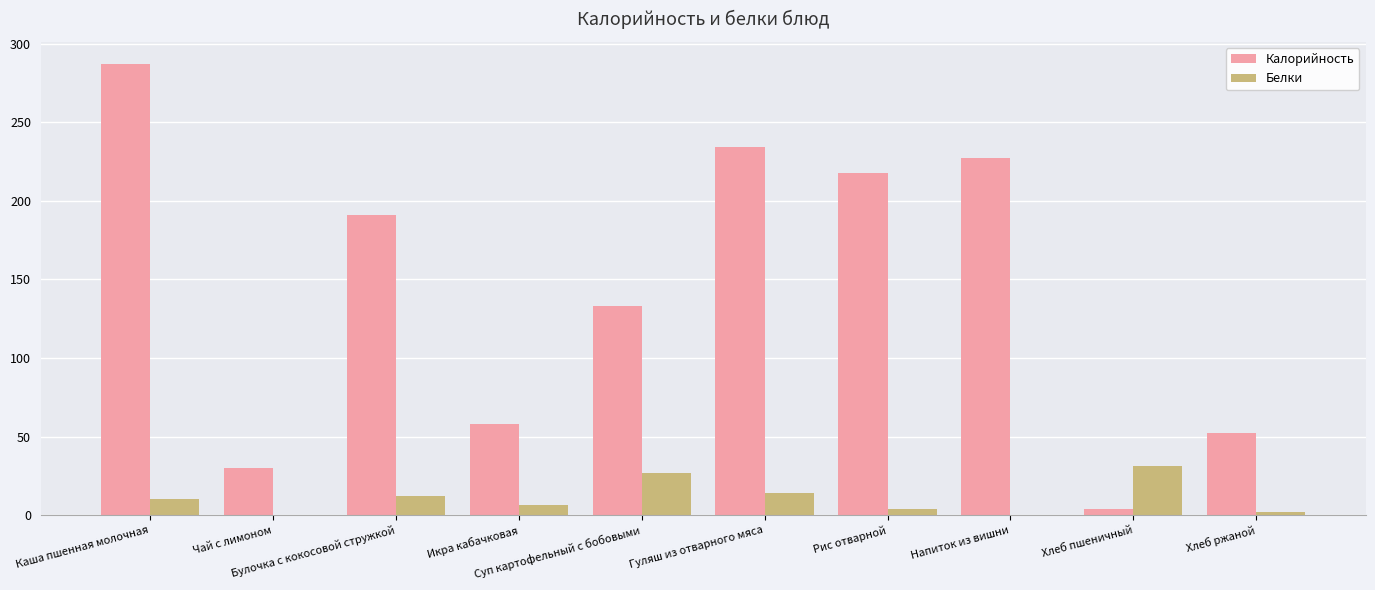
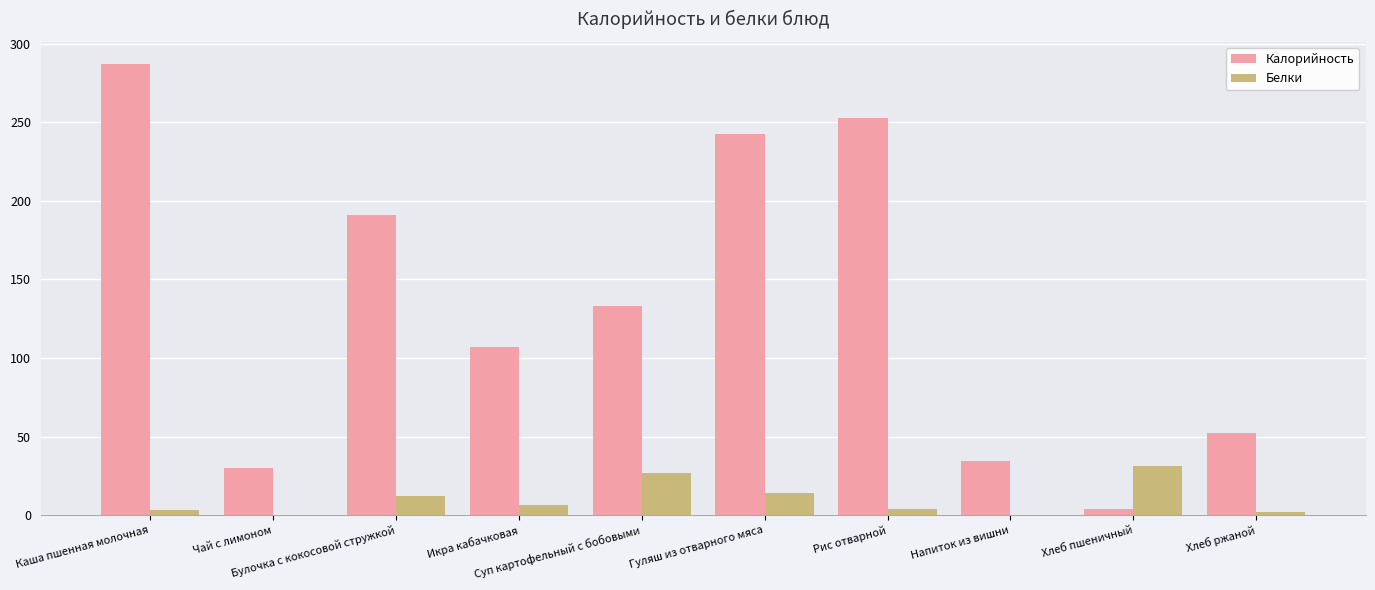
  {
    "Калорийность": {
      "Каша пшенная молочная": 287,
      "Чай с лимоном": 30,
      "Булочка с кокосовой стружкой": 191,
-     "Икра кабачковая": 58,
+     "Икра кабачковая": 107,
      "Суп картофельный с бобовыми": 133,
-     "Гуляш из отварного мяса": 234,
-     "Рис отварной": 218,
-     "Напиток из вишни": 227,
+     "Гуляш из отварного мяса": 243,
+     "Рис отварной": 253,
+     "Напиток из вишни": 34,
      "Хлеб пшеничный": 4,
      "Хлеб ржаной": 52
    },
    "Белки": {
-     "Каша пшенная молочная": 10,
+     "Каша пшенная молочная": 3,
      "Булочка с кокосовой стружкой": 12,
      "Икра кабачковая": 7,
      "Суп картофельный с бобовыми": 27,
      "Гуляш из отварного мяса": 14,
      "Рис отварной": 4,
      "Хлеб пшеничный": 32,
      "Хлеб ржаной": 2
    }
  }
